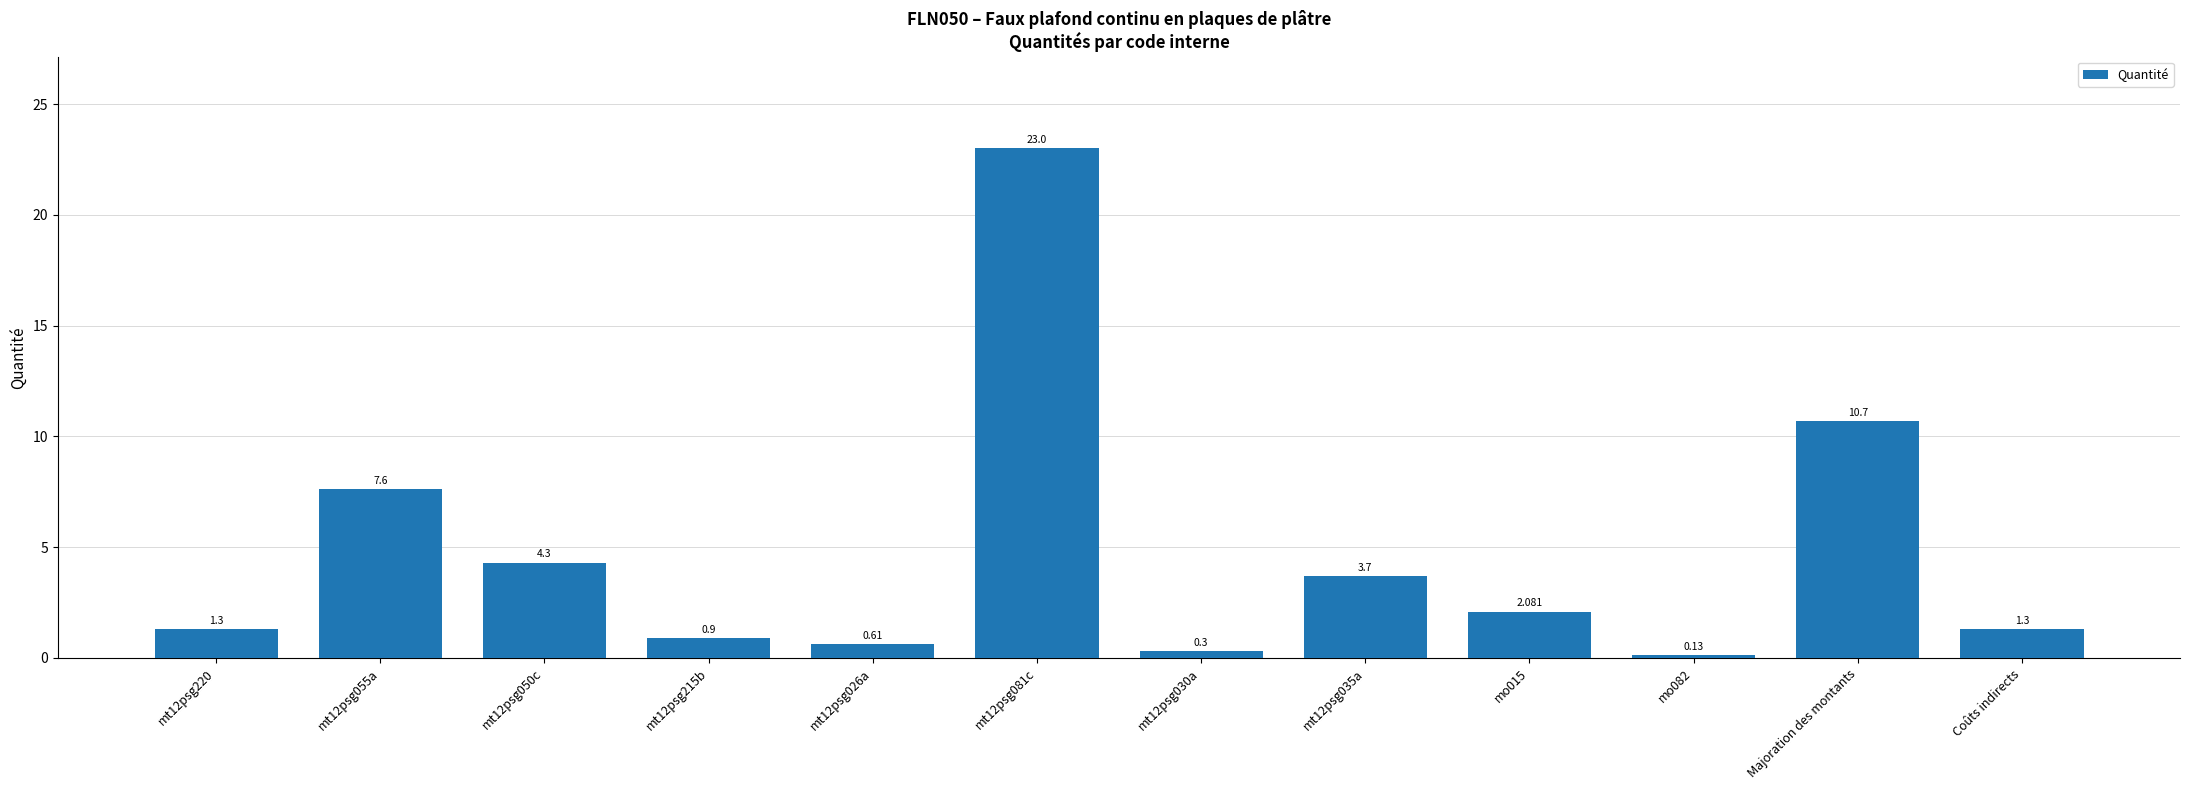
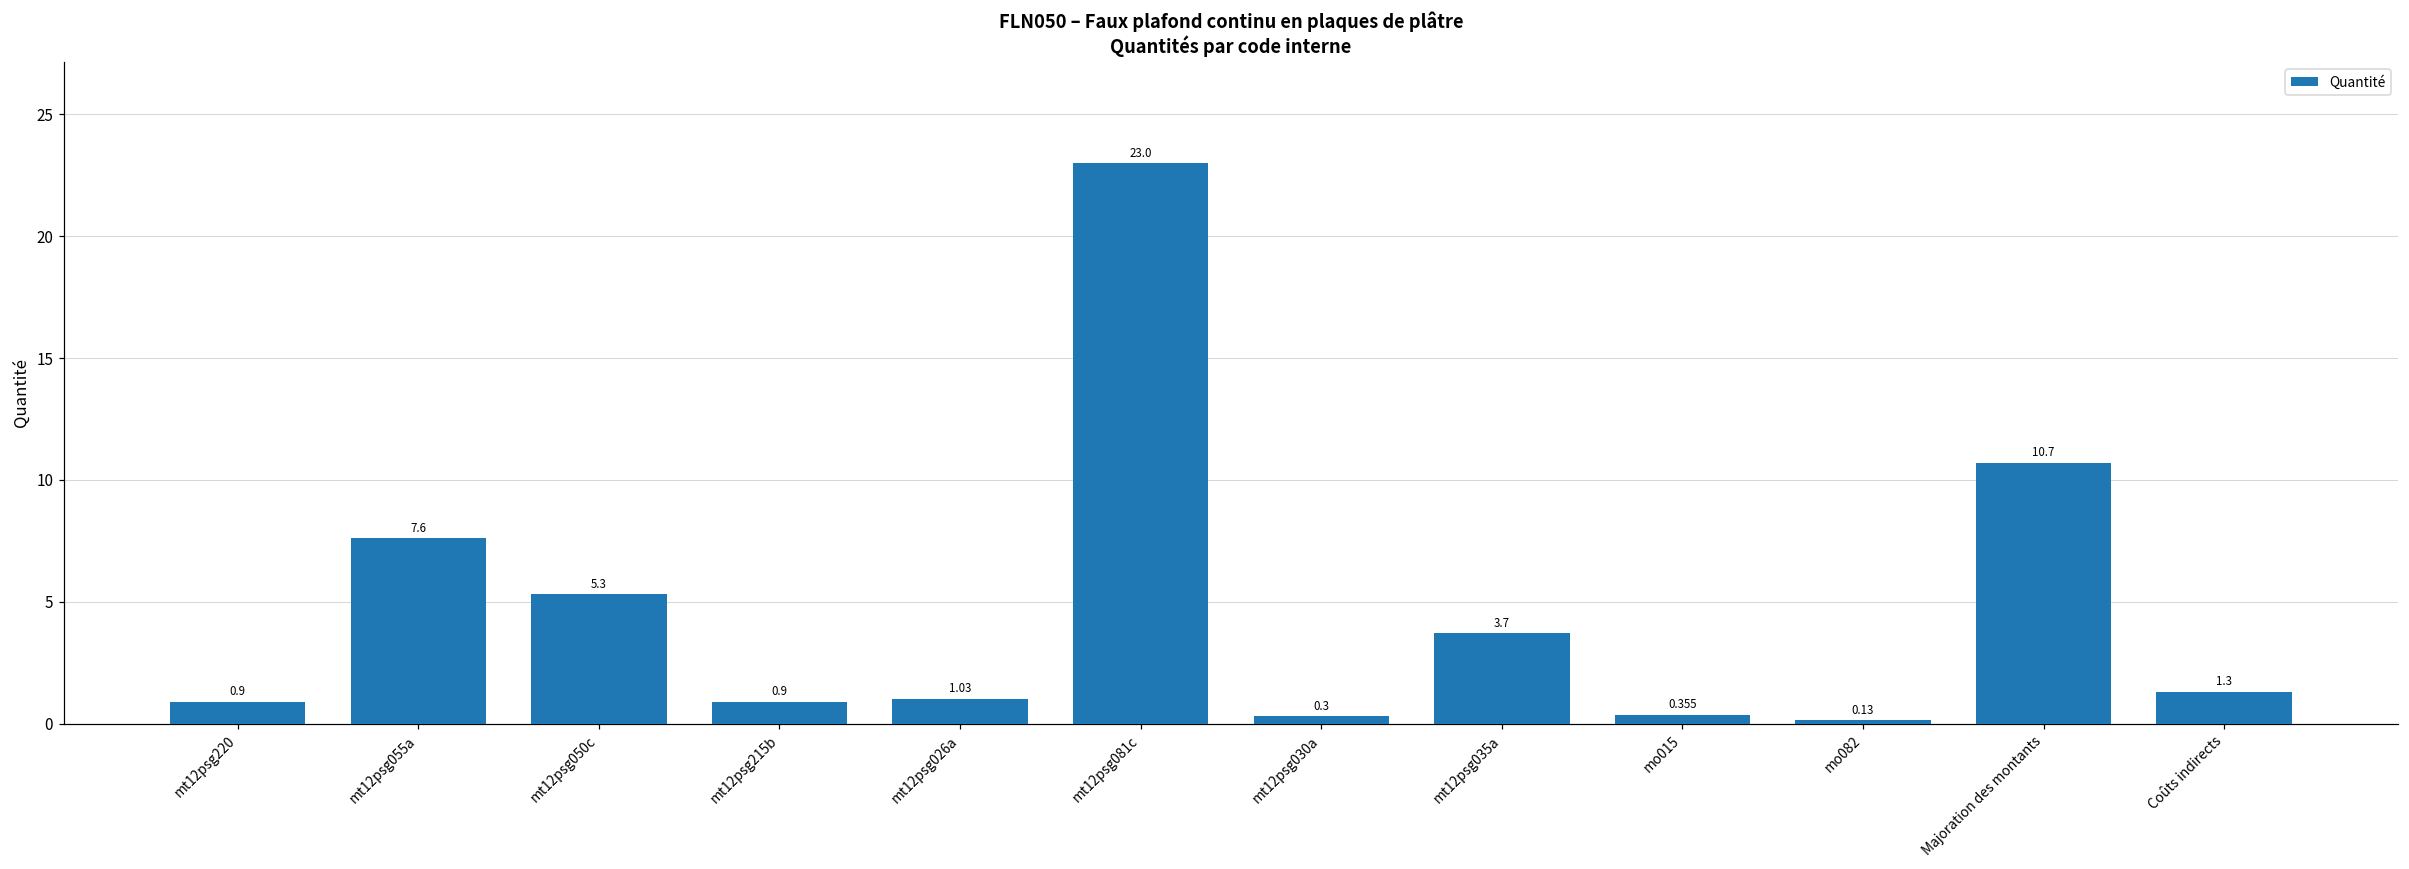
  {
-   "mt12psg220": 1.3,
+   "mt12psg220": 0.9,
    "mt12psg055a": 7.6,
-   "mt12psg050c": 4.3,
+   "mt12psg050c": 5.3,
    "mt12psg215b": 0.9,
-   "mt12psg026a": 0.61,
+   "mt12psg026a": 1.03,
    "mt12psg081c": 23.0,
    "mt12psg030a": 0.3,
    "mt12psg035a": 3.7,
-   "mo015": 2.081,
+   "mo015": 0.355,
    "mo082": 0.13,
    "Majoration des montants": 10.7,
    "Coûts indirects": 1.3
  }
